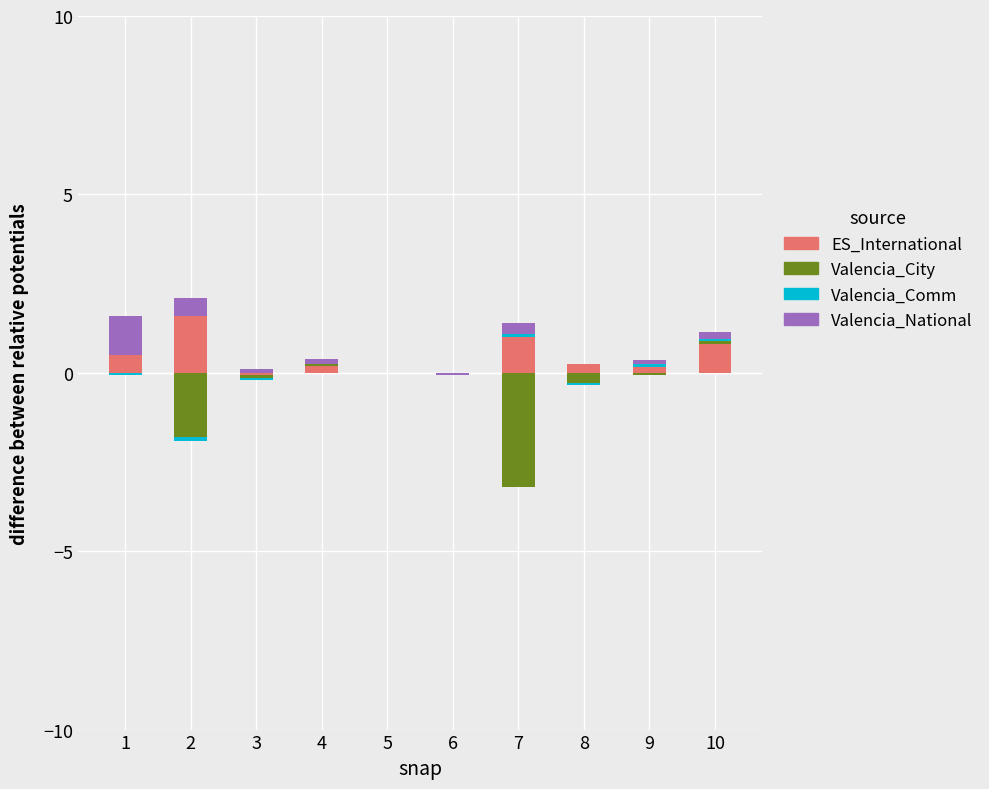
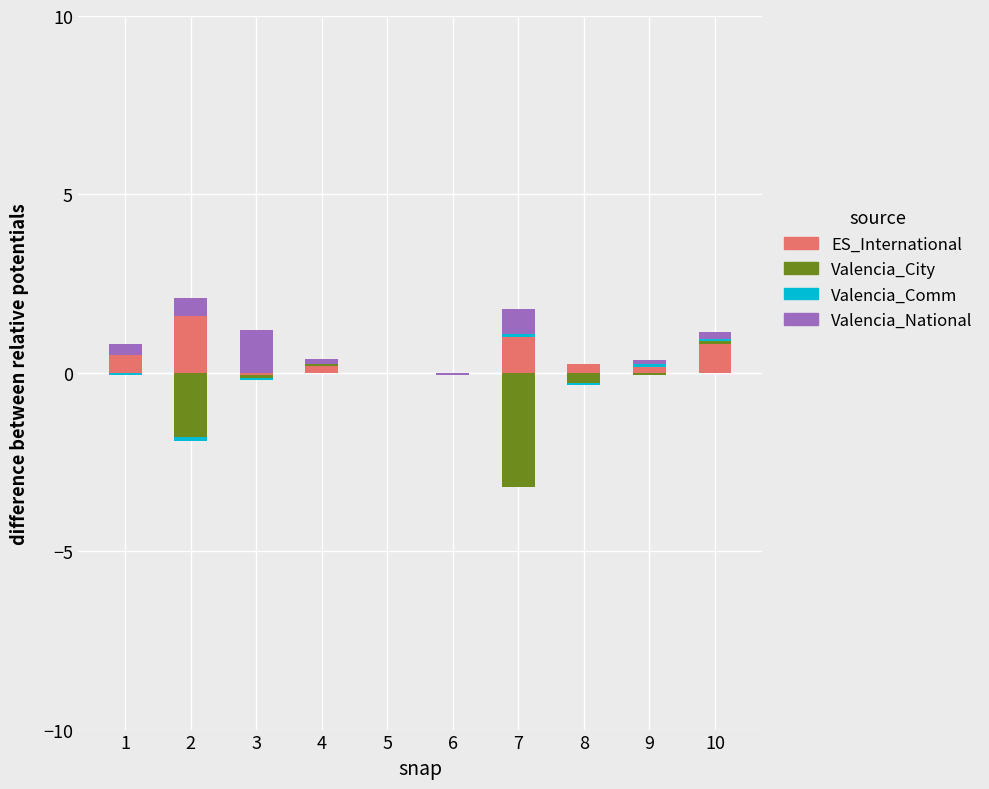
  {
    "ES_International": {
      "1": 0.5,
      "2": 1.6,
      "4": 0.2,
      "5": 0.0,
      "6": 0.0,
      "7": 1.0,
      "8": 0.3,
      "9": 0.2,
      "10": 0.8
    },
    "Valencia_City": {
      "1": 0.0,
      "2": -1.8,
      "3": -0.1,
      "5": 0.0,
      "6": 0.0,
      "7": -3.2,
      "8": -0.3,
      "10": 0.1
    },
    "Valencia_Comm": {
      "2": -0.1,
      "4": 0.0,
      "5": 0.0,
      "6": 0.0,
      "7": 0.1,
      "9": 0.1
    },
    "Valencia_National": {
-     "1": 1.1,
+     "1": 0.3,
      "2": 0.5,
-     "3": 0.1,
+     "3": 1.2,
      "4": 0.2,
      "5": 0.0,
-     "7": 0.3,
+     "7": 0.7,
      "8": 0.0,
      "9": 0.1,
      "10": 0.2
    }
  }
